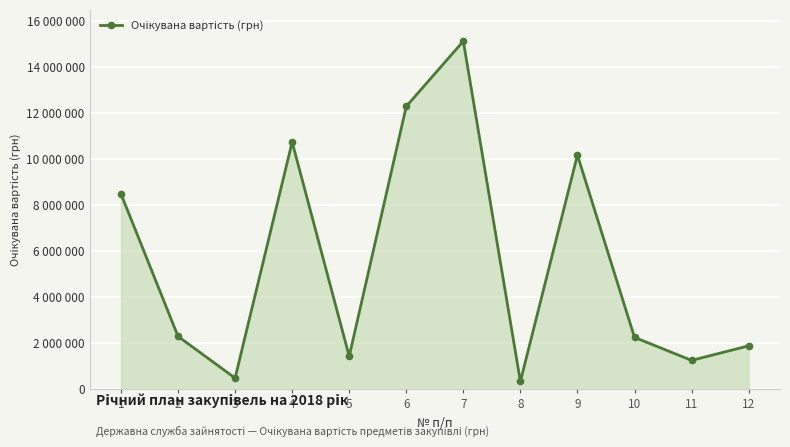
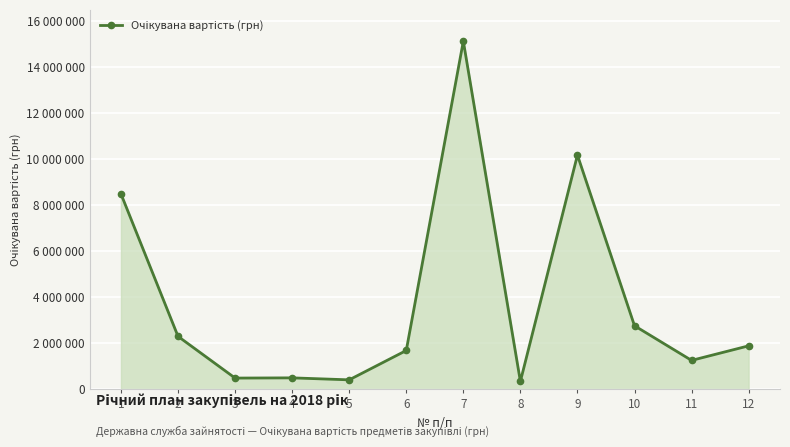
  {
    "1": 8500000,
    "2": 2300000,
    "3": 500000,
-   "4": 10800000,
-   "5": 1400000,
-   "6": 12300000,
+   "4": 500000,
+   "5": 400000,
+   "6": 1700000,
    "7": 15100000,
    "8": 300000,
    "9": 10200000,
-   "10": 2300000,
+   "10": 2800000,
    "11": 1300000,
    "12": 1900000
  }
